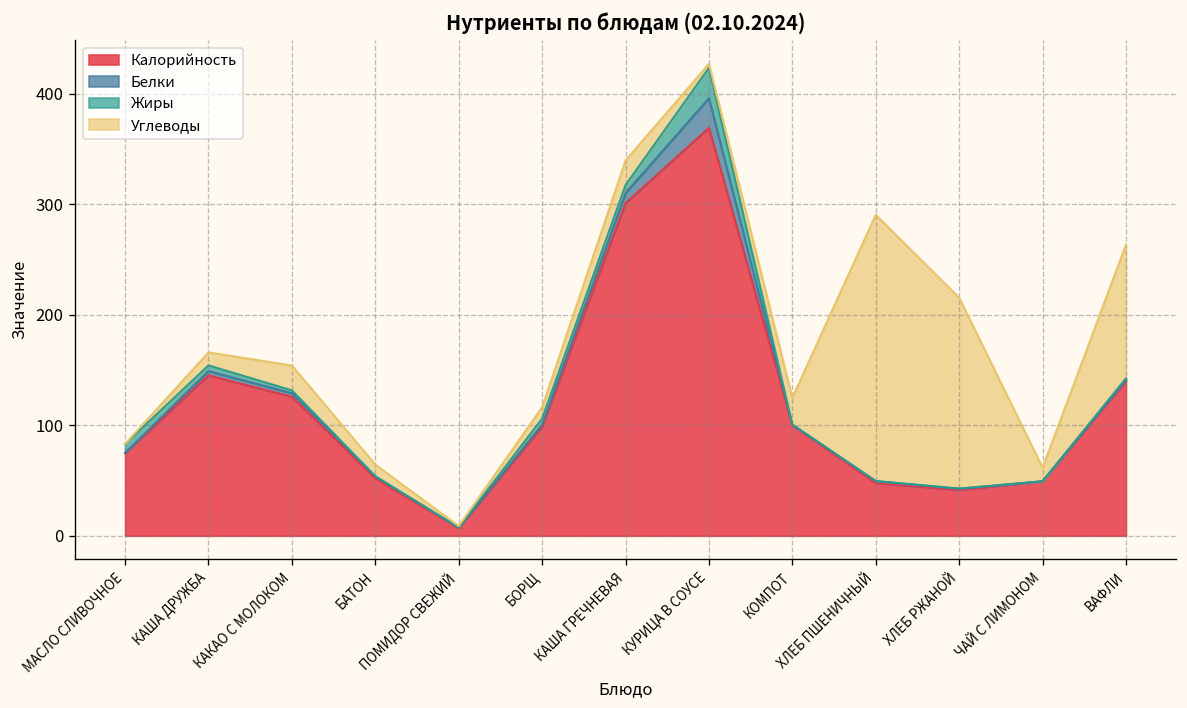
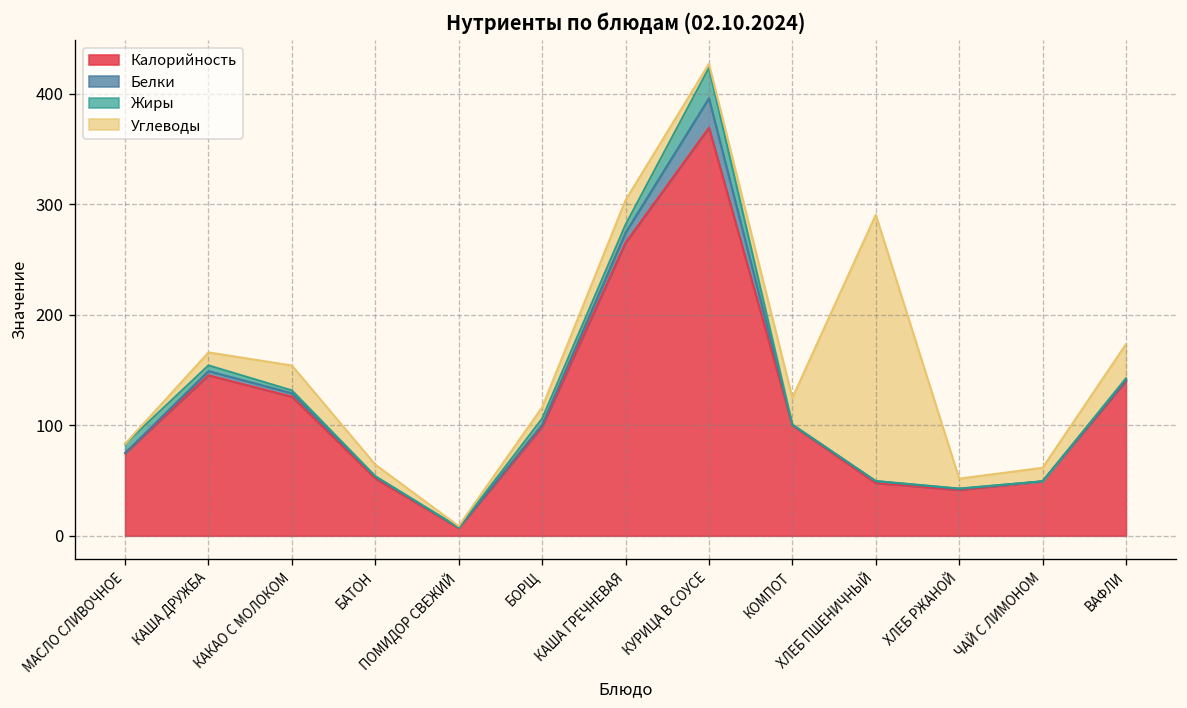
  {
    "Калорийность": {
      "КАША ДРУЖБА": 150,
      "КАКАО С МОЛОКОМ": 130,
-     "КАША ГРЕЧНЕВАЯ": 300,
+     "КАША ГРЕЧНЕВАЯ": 270,
      "КУРИЦА В СОУСЕ": 370
    },
    "Углеводы": {
      "КАША ДРУЖБА": 10,
      "КАКАО С МОЛОКОМ": 20,
      "БАТОН": 10,
      "БОРЩ": 10,
      "КАША ГРЕЧНЕВАЯ": 20,
      "КУРИЦА В СОУСЕ": 0,
      "КОМПОТ": 20,
      "ХЛЕБ ПШЕНИЧНЫЙ": 240,
-     "ХЛЕБ РЖАНОЙ": 170,
+     "ХЛЕБ РЖАНОЙ": 10,
      "ЧАЙ С ЛИМОНОМ": 10,
-     "ВАФЛИ": 120
+     "ВАФЛИ": 30
    }
  }
